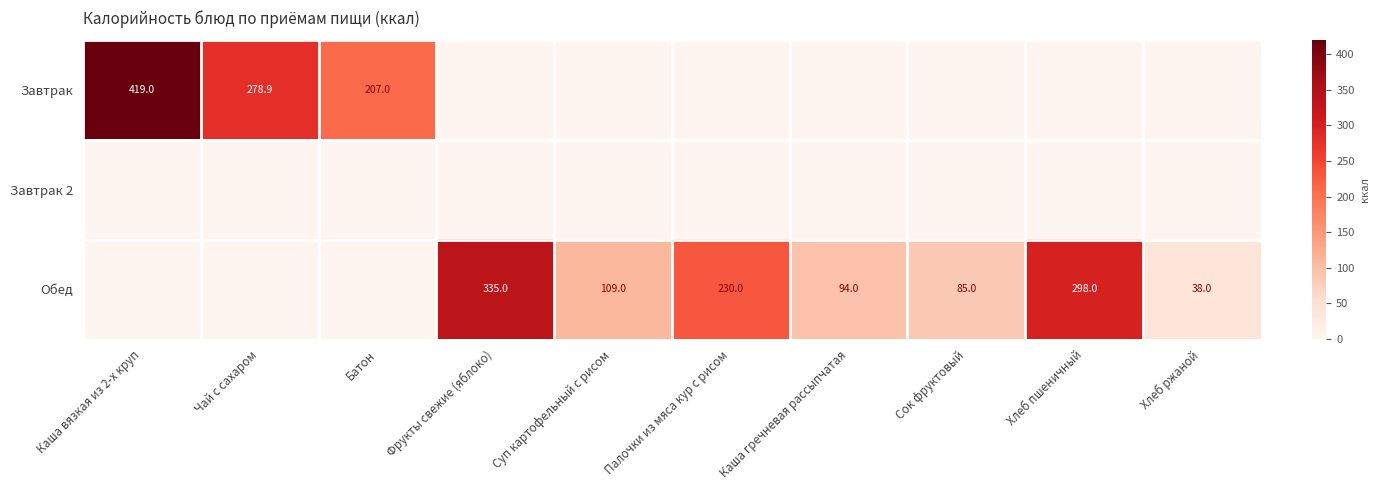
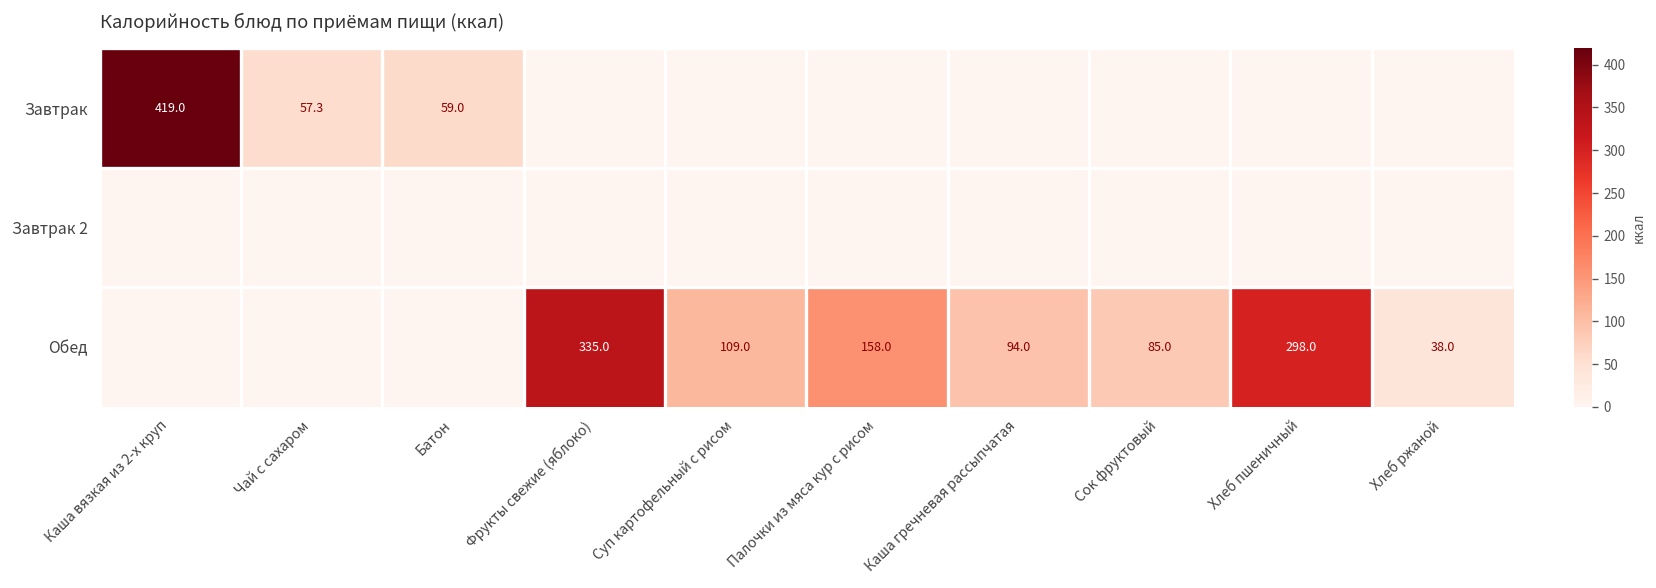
  {
    "Завтрак": {
      "Каша вязкая из 2-х круп": 419.0,
-     "Чай с сахаром": 278.9,
-     "Батон": 207.0
+     "Чай с сахаром": 57.3,
+     "Батон": 59.0
    },
    "Обед": {
      "Фрукты свежие (яблоко)": 335.0,
      "Суп картофельный с рисом": 109.0,
-     "Палочки из мяса кур с рисом": 230.0,
+     "Палочки из мяса кур с рисом": 158.0,
      "Каша гречневая рассыпчатая": 94.0,
      "Сок фруктовый": 85.0,
      "Хлеб пшеничный": 298.0,
      "Хлеб ржаной": 38.0
    }
  }
